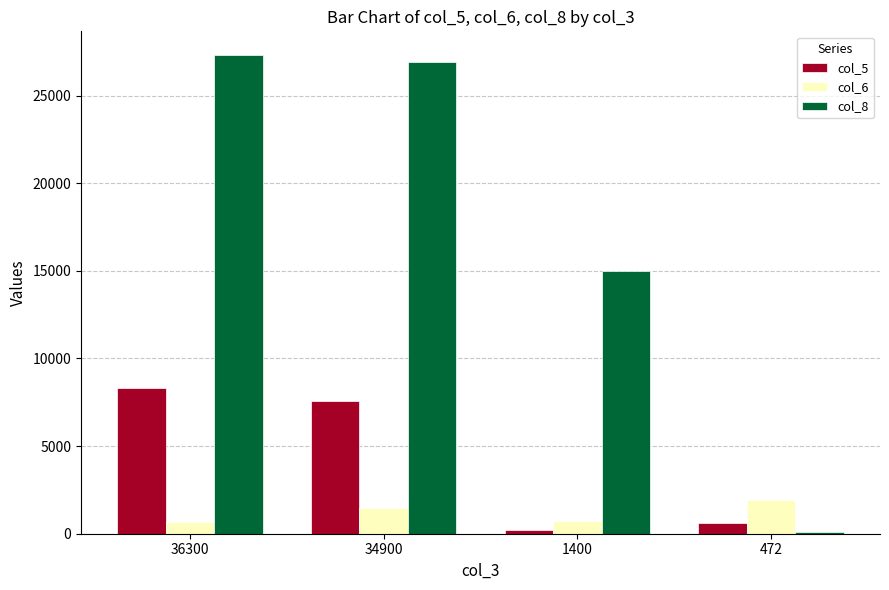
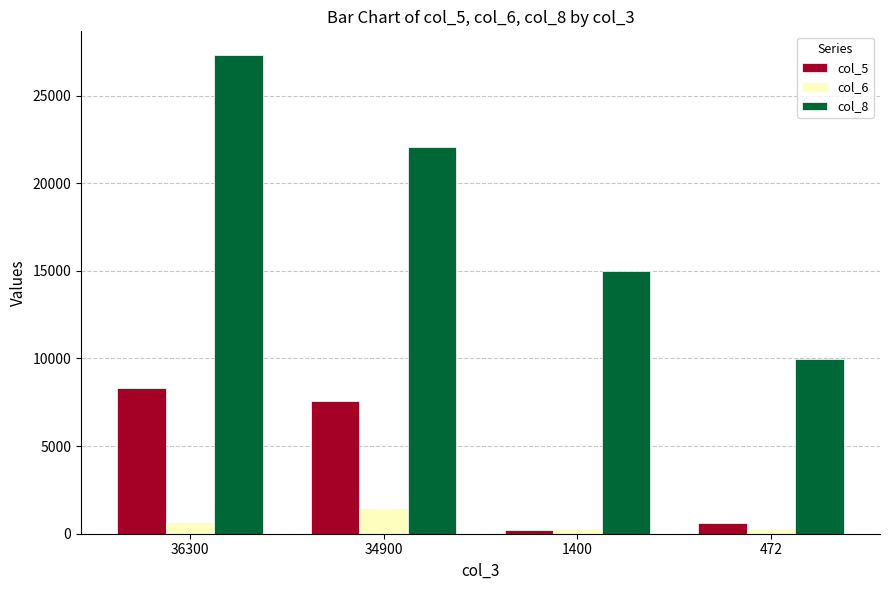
  {
    "col_5": {
      "36300": 8300,
      "34900": 7600,
      "1400": 200,
      "472": 600
    },
    "col_6": {
      "36300": 700,
      "34900": 1400,
-     "1400": 800,
-     "472": 1900
+     "1400": 300,
+     "472": 300
    },
    "col_8": {
      "36300": 27300,
-     "34900": 26900,
+     "34900": 22100,
      "1400": 15000,
-     "472": 100
+     "472": 10000
    }
  }
